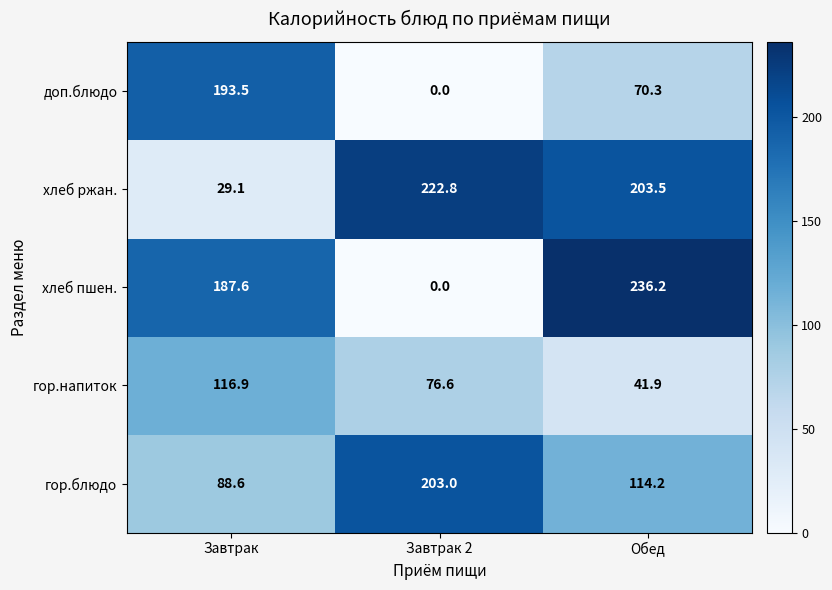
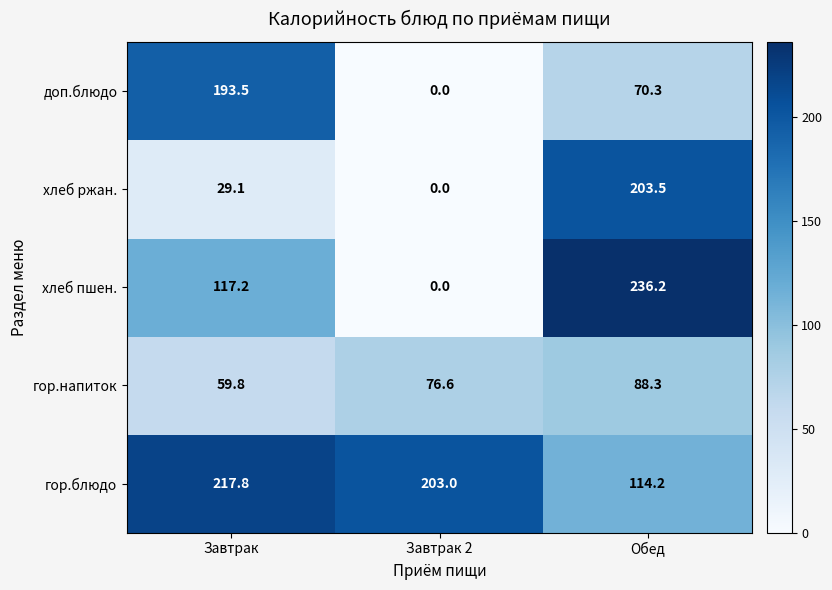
  {
    "доп.блюдо": {
      "Завтрак": 193.5,
      "Завтрак 2": 0.0,
      "Обед": 70.3
    },
    "хлеб ржан.": {
      "Завтрак": 29.1,
-     "Завтрак 2": 222.8,
+     "Завтрак 2": 0.0,
      "Обед": 203.5
    },
    "хлеб пшен.": {
-     "Завтрак": 187.6,
+     "Завтрак": 117.2,
      "Завтрак 2": 0.0,
      "Обед": 236.2
    },
    "гор.напиток": {
-     "Завтрак": 116.9,
+     "Завтрак": 59.8,
      "Завтрак 2": 76.6,
-     "Обед": 41.9
+     "Обед": 88.3
    },
    "гор.блюдо": {
-     "Завтрак": 88.6,
+     "Завтрак": 217.8,
      "Завтрак 2": 203.0,
      "Обед": 114.2
    }
  }
